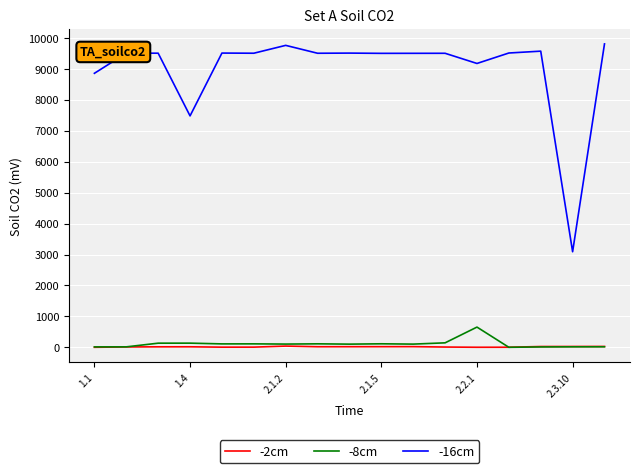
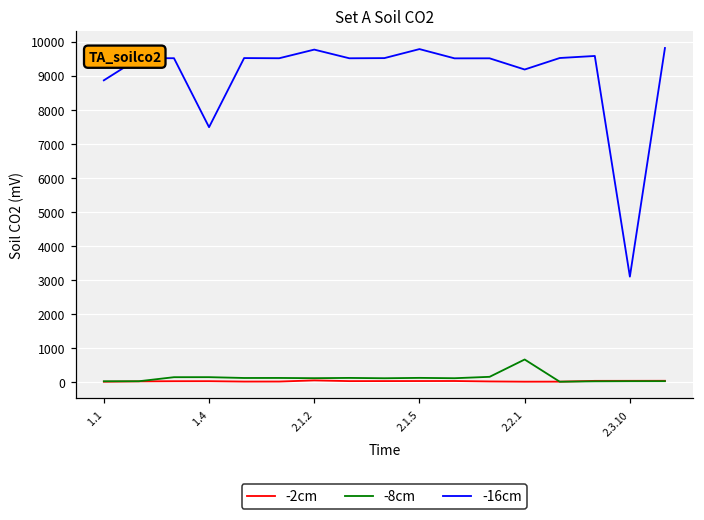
  {
    "-2cm": {
      "1.4": 0,
      "2.1.5": 0,
      "2.2.1": 0
    },
    "-8cm": {
      "1.4": 100,
      "2.1.5": 100,
      "2.2.1": 700
    },
    "-16cm": {
      "1.1": 8900,
      "1.4": 7500,
      "2.1.2": 9800,
-     "2.1.5": 9500,
+     "2.1.5": 9800,
      "2.2.1": 9200,
      "2.3.10": 3100
    }
  }
